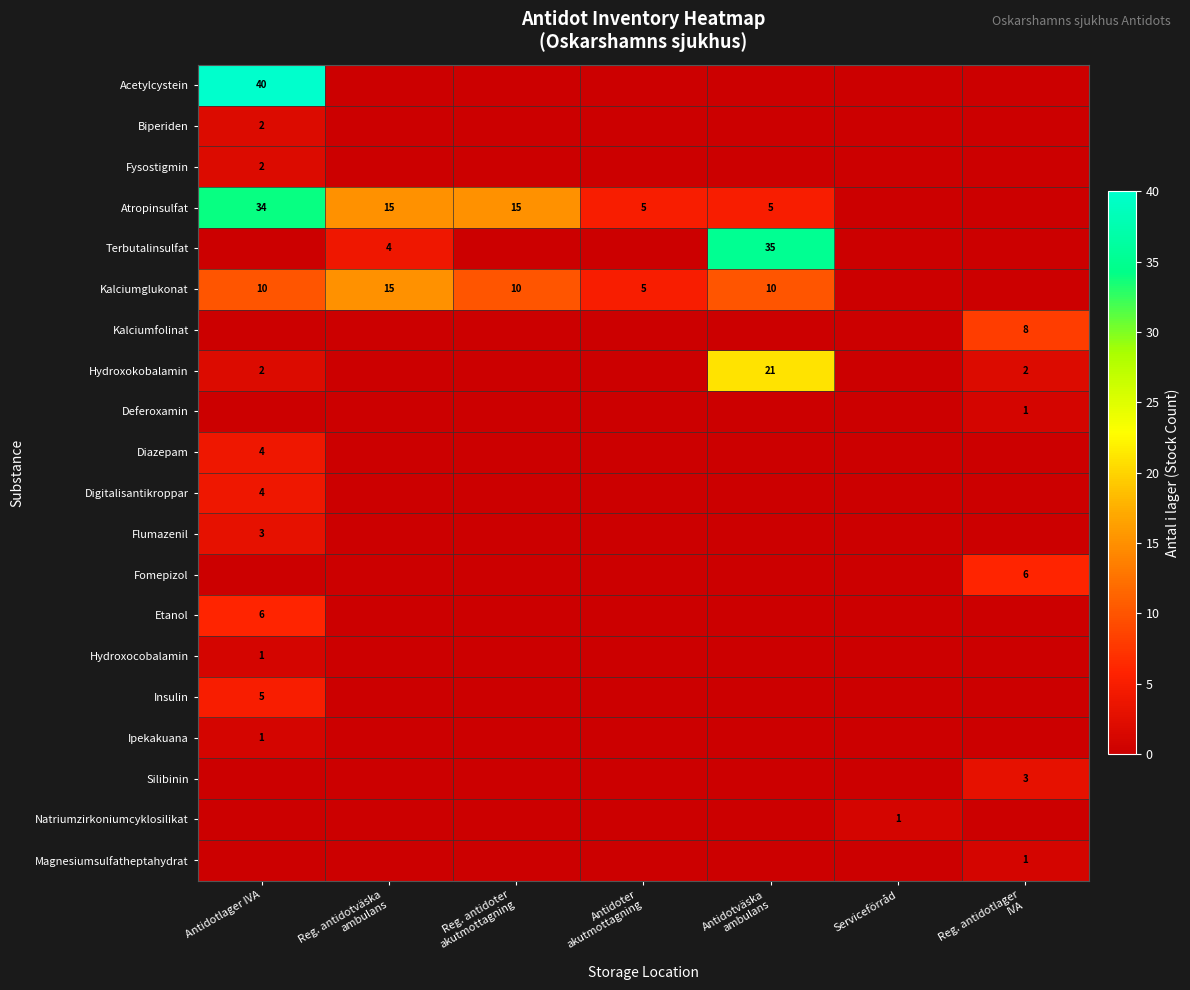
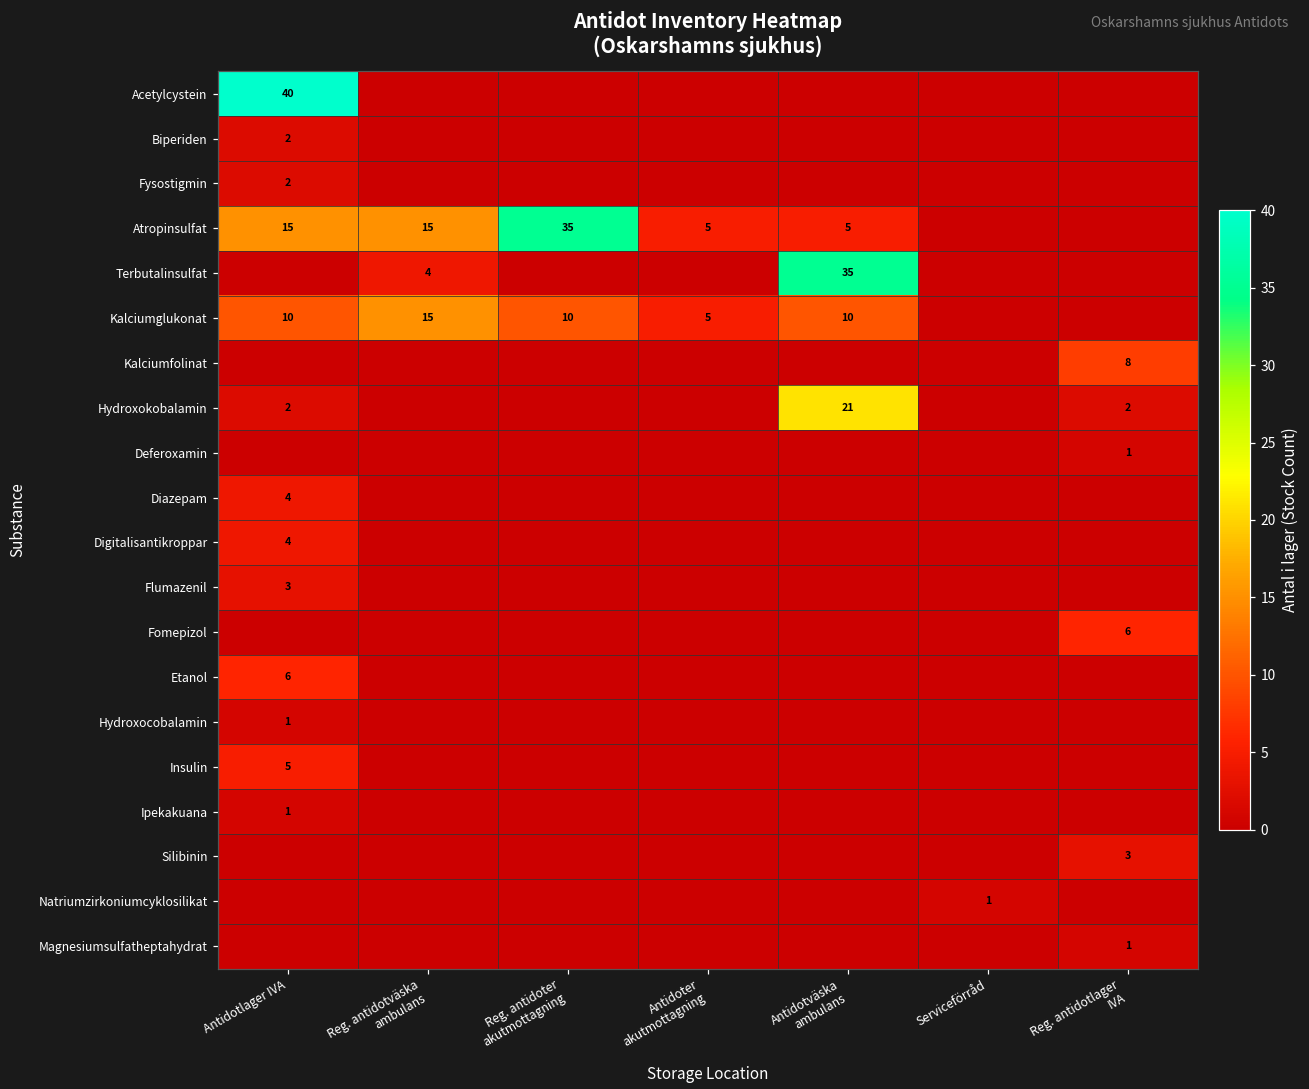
  {
    "Acetylcystein": {
      "Antidotlager IVA": 40
    },
    "Biperiden": {
      "Antidotlager IVA": 2
    },
    "Fysostigmin": {
      "Antidotlager IVA": 2
    },
    "Atropinsulfat": {
-     "Antidotlager IVA": 34,
+     "Antidotlager IVA": 15,
      "Reg. antidotväska ambulans": 15,
-     "Reg. antidoter akutmottagning": 15,
+     "Reg. antidoter akutmottagning": 35,
      "Antidoter akutmottagning": 5,
      "Antidotväska ambulans": 5
    },
    "Terbutalinsulfat": {
      "Reg. antidotväska ambulans": 4,
      "Antidotväska ambulans": 35
    },
    "Kalciumglukonat": {
      "Antidotlager IVA": 10,
      "Reg. antidotväska ambulans": 15,
      "Reg. antidoter akutmottagning": 10,
      "Antidoter akutmottagning": 5,
      "Antidotväska ambulans": 10
    },
    "Kalciumfolinat": {
      "Reg. antidotlager IVA": 8
    },
    "Hydroxokobalamin": {
      "Antidotlager IVA": 2,
      "Antidotväska ambulans": 21,
      "Reg. antidotlager IVA": 2
    },
    "Deferoxamin": {
      "Reg. antidotlager IVA": 1
    },
    "Diazepam": {
      "Antidotlager IVA": 4
    },
    "Digitalisantikroppar": {
      "Antidotlager IVA": 4
    },
    "Flumazenil": {
      "Antidotlager IVA": 3
    },
    "Fomepizol": {
      "Reg. antidotlager IVA": 6
    },
    "Etanol": {
      "Antidotlager IVA": 6
    },
    "Hydroxocobalamin": {
      "Antidotlager IVA": 1
    },
    "Insulin": {
      "Antidotlager IVA": 5
    },
    "Ipekakuana": {
      "Antidotlager IVA": 1
    },
    "Silibinin": {
      "Reg. antidotlager IVA": 3
    },
    "Natriumzirkoniumcyklosilikat": {
      "Serviceförråd": 1
    },
    "Magnesiumsulfatheptahydrat": {
      "Reg. antidotlager IVA": 1
    }
  }
